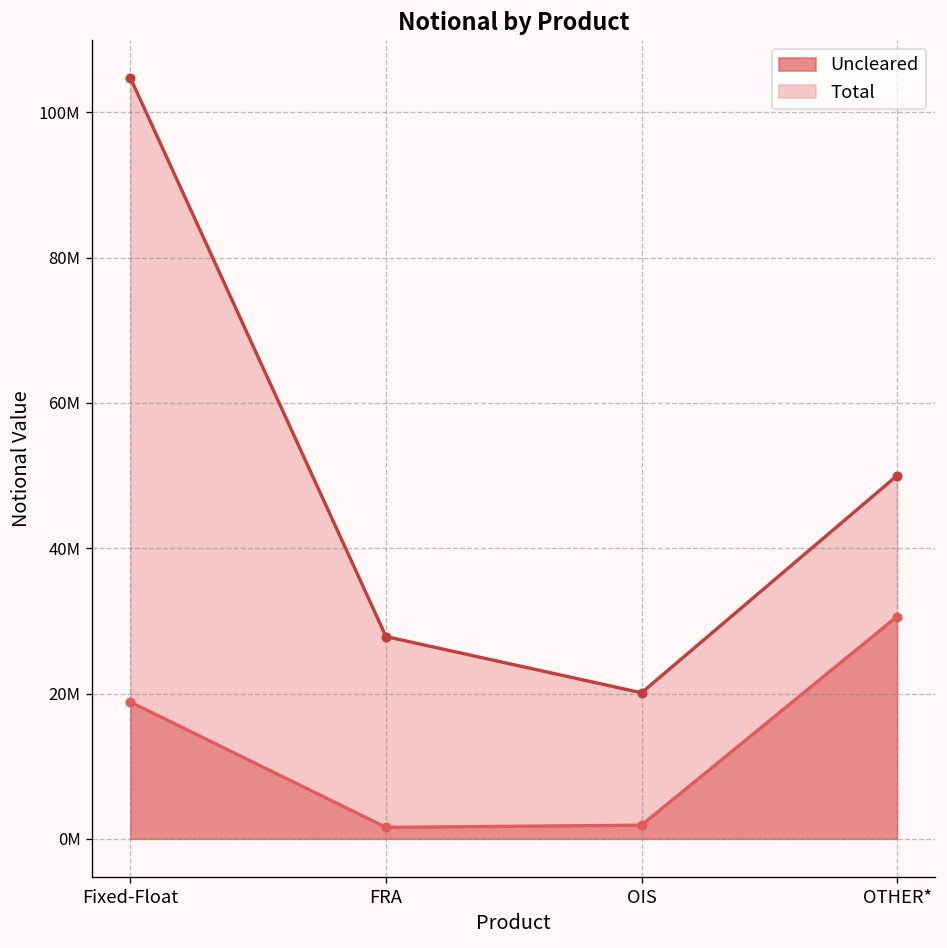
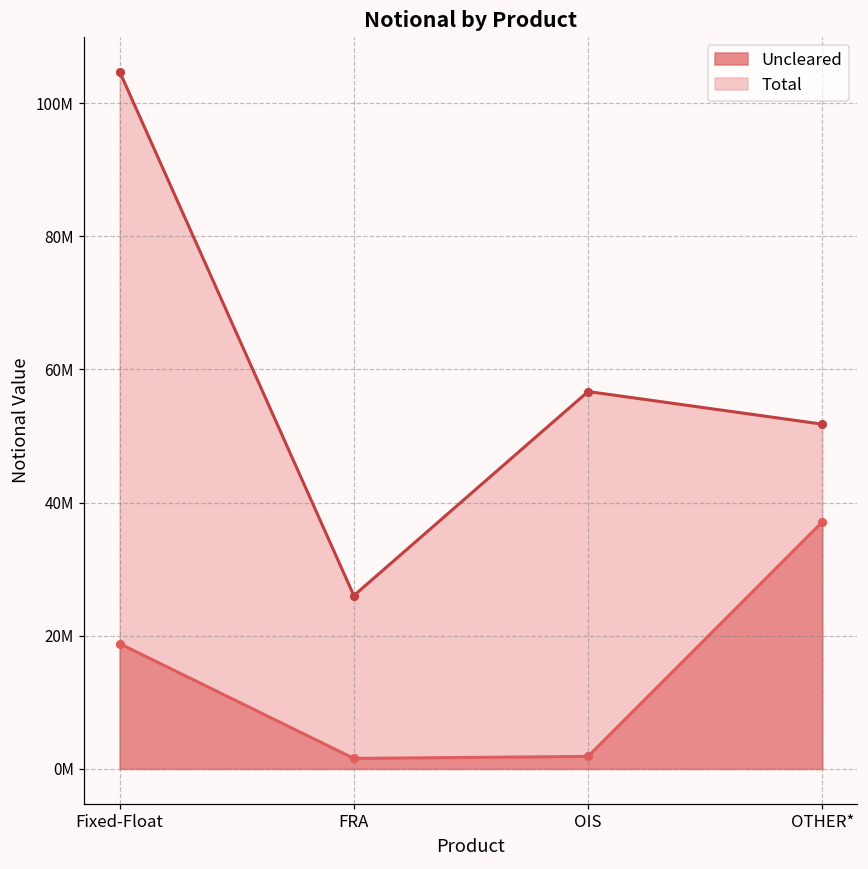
  {
    "Uncleared": {
      "Fixed-Float": 19000000,
      "FRA": 2000000,
      "OIS": 2000000,
-     "OTHER*": 31000000
+     "OTHER*": 37000000
    },
    "Total": {
      "Fixed-Float": 105000000,
-     "FRA": 28000000,
-     "OIS": 20000000,
-     "OTHER*": 50000000
+     "FRA": 26000000,
+     "OIS": 57000000,
+     "OTHER*": 52000000
    }
  }
